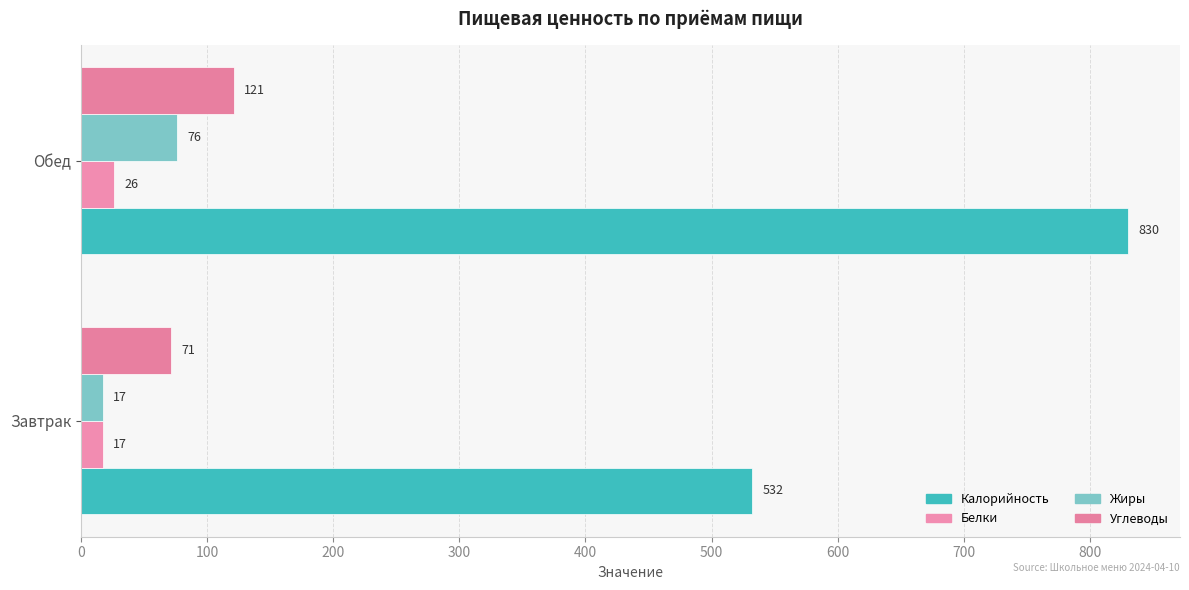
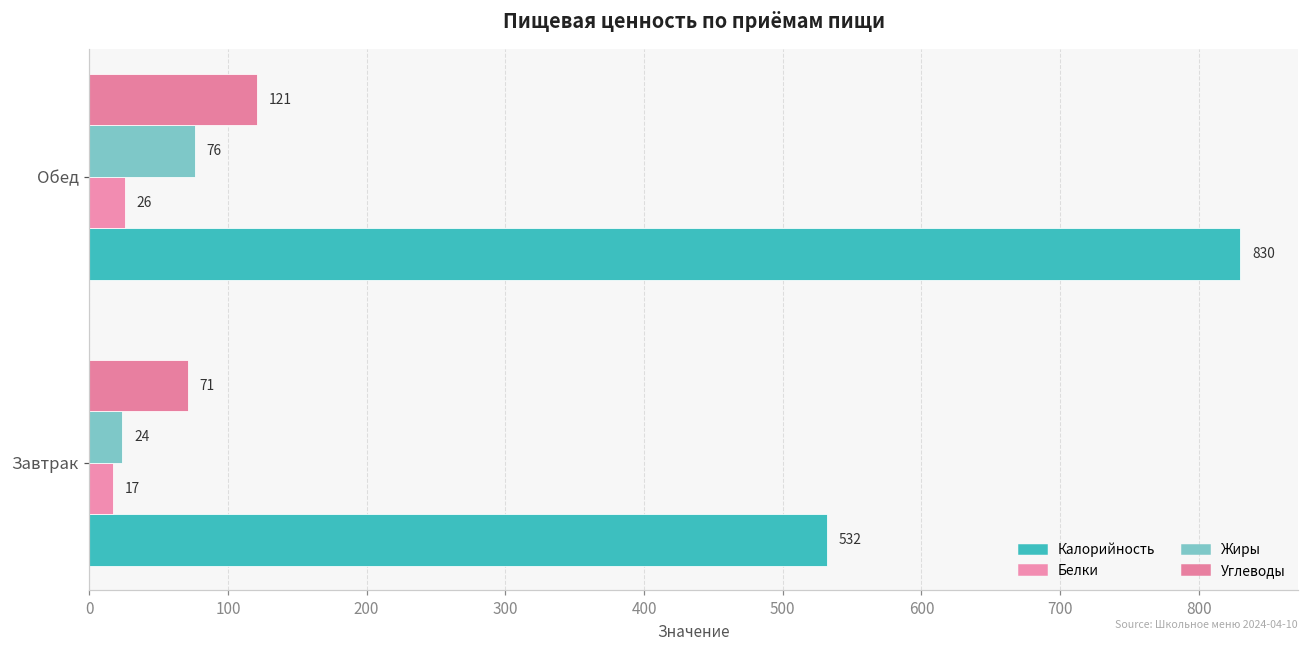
  {
    "Калорийность": {
      "Обед": 830,
      "Завтрак": 532
    },
    "Жиры": {
      "Обед": 76,
-     "Завтрак": 17
+     "Завтрак": 24
    }
  }
